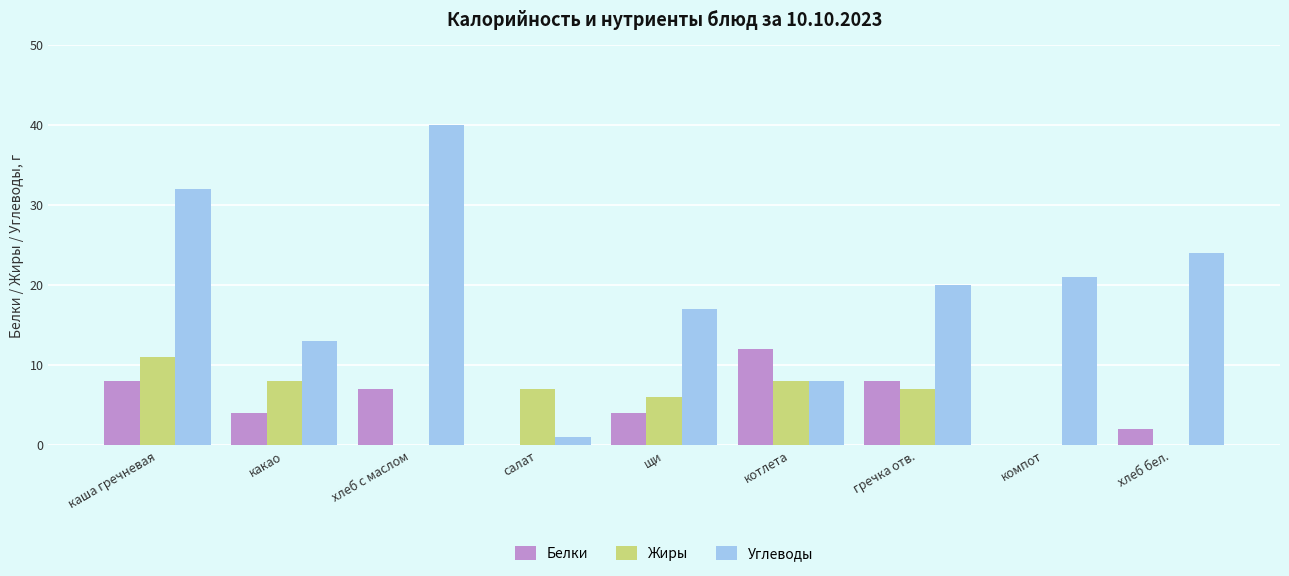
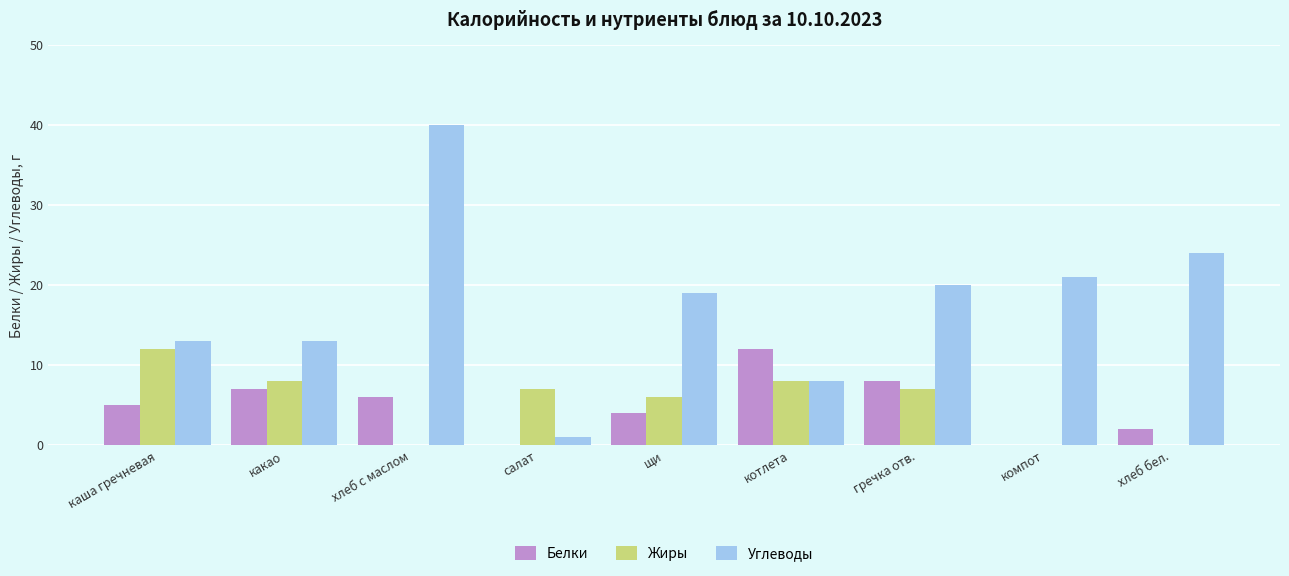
  {
    "Белки": {
-     "каша гречневая": 8,
-     "какао": 4,
-     "хлеб с маслом": 7,
+     "каша гречневая": 5,
+     "какао": 7,
+     "хлеб с маслом": 6,
      "салат": 0,
      "щи": 4,
      "котлета": 12,
      "гречка отв.": 8,
      "компот": 0,
      "хлеб бел.": 2
    },
    "Жиры": {
-     "каша гречневая": 11,
+     "каша гречневая": 12,
      "какао": 8,
      "хлеб с маслом": 0,
      "салат": 7,
      "щи": 6,
      "котлета": 8,
      "гречка отв.": 7,
      "компот": 0,
      "хлеб бел.": 0
    },
    "Углеводы": {
-     "каша гречневая": 32,
+     "каша гречневая": 13,
      "какао": 13,
      "хлеб с маслом": 40,
      "салат": 1,
-     "щи": 17,
+     "щи": 19,
      "котлета": 8,
      "гречка отв.": 20,
      "компот": 21,
      "хлеб бел.": 24
    }
  }
